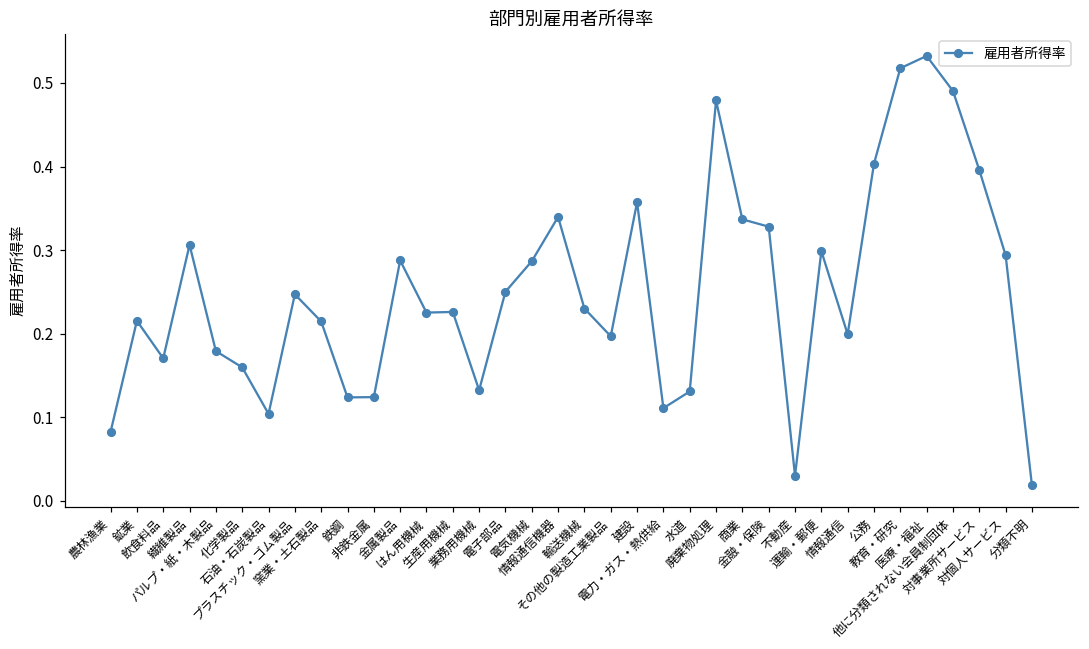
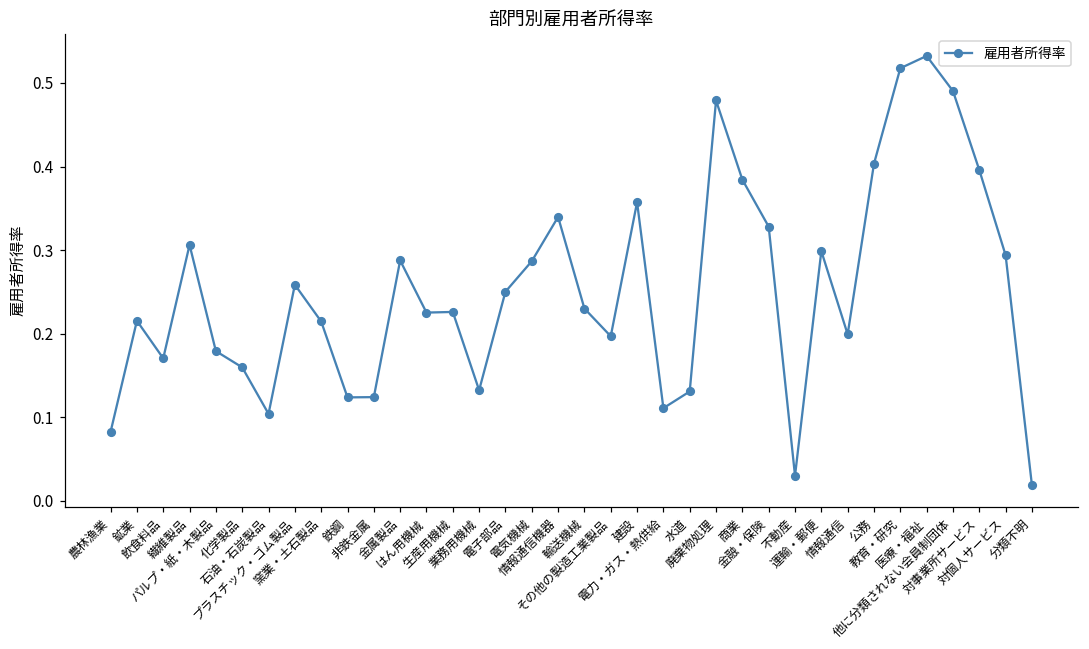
  {
    "農林漁業": 0.08,
    "鉱業": 0.22,
    "飲食料品": 0.17,
    "繊維製品": 0.31,
    "パルプ・紙・木製品": 0.18,
    "化学製品": 0.16,
    "石油・石炭製品": 0.10,
-   "プラスチック・ゴム製品": 0.25,
+   "プラスチック・ゴム製品": 0.26,
    "窯業・土石製品": 0.21,
    "鉄鋼": 0.12,
    "非鉄金属": 0.12,
    "金属製品": 0.29,
    "はん用機械": 0.23,
    "生産用機械": 0.23,
    "業務用機械": 0.13,
    "電子部品": 0.25,
    "電気機械": 0.29,
    "情報通信機器": 0.34,
    "輸送機械": 0.23,
    "その他の製造工業製品": 0.20,
    "建設": 0.36,
    "電力・ガス・熱供給": 0.11,
    "水道": 0.13,
    "廃棄物処理": 0.48,
-   "商業": 0.34,
+   "商業": 0.38,
    "金融・保険": 0.33,
    "不動産": 0.03,
    "運輸・郵便": 0.30,
    "情報通信": 0.20,
    "公務": 0.40,
    "教育・研究": 0.52,
    "医療・福祉": 0.53,
    "他に分類されない会員制団体": 0.49,
    "対事業所サービス": 0.40,
    "対個人サービス": 0.29,
    "分類不明": 0.02
  }
